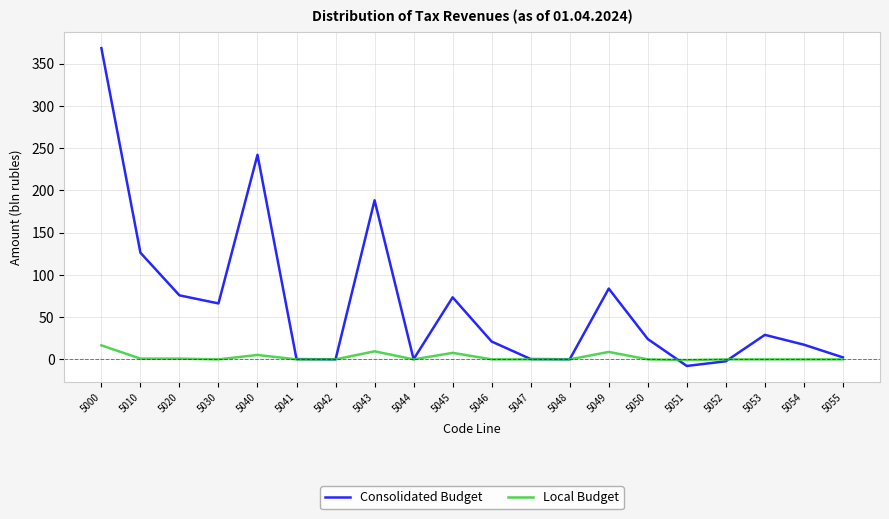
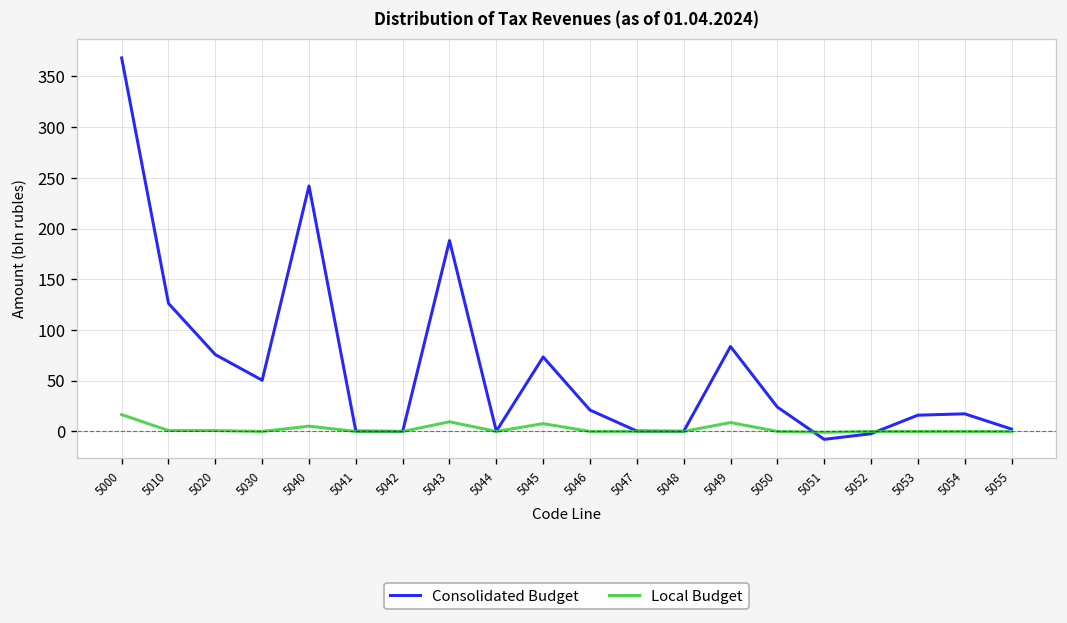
  {
    "Consolidated Budget": {
      "5000": 370,
      "5010": 130,
      "5020": 80,
-     "5030": 70,
+     "5030": 50,
      "5040": 240,
      "5043": 190,
      "5045": 70,
      "5046": 20,
      "5049": 80,
      "5050": 20,
      "5051": -10,
-     "5053": 30,
+     "5053": 20,
      "5054": 20
    },
    "Local Budget": {
      "5000": 20,
      "5010": 0,
      "5020": 0,
      "5030": 0,
      "5040": 10,
      "5043": 10,
      "5045": 10,
      "5046": 0,
      "5049": 10,
      "5050": 0,
      "5051": 0,
      "5053": 0,
      "5054": 0
    }
  }
